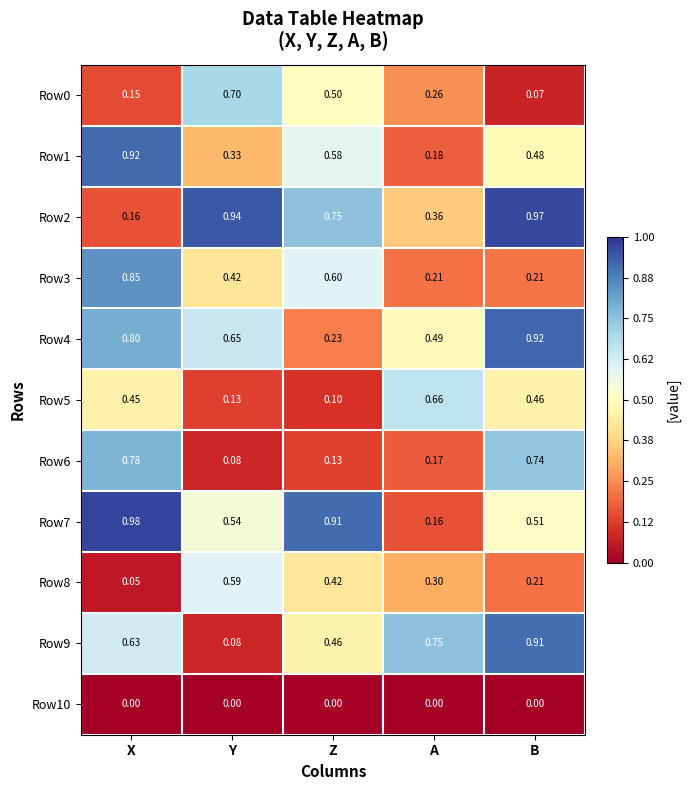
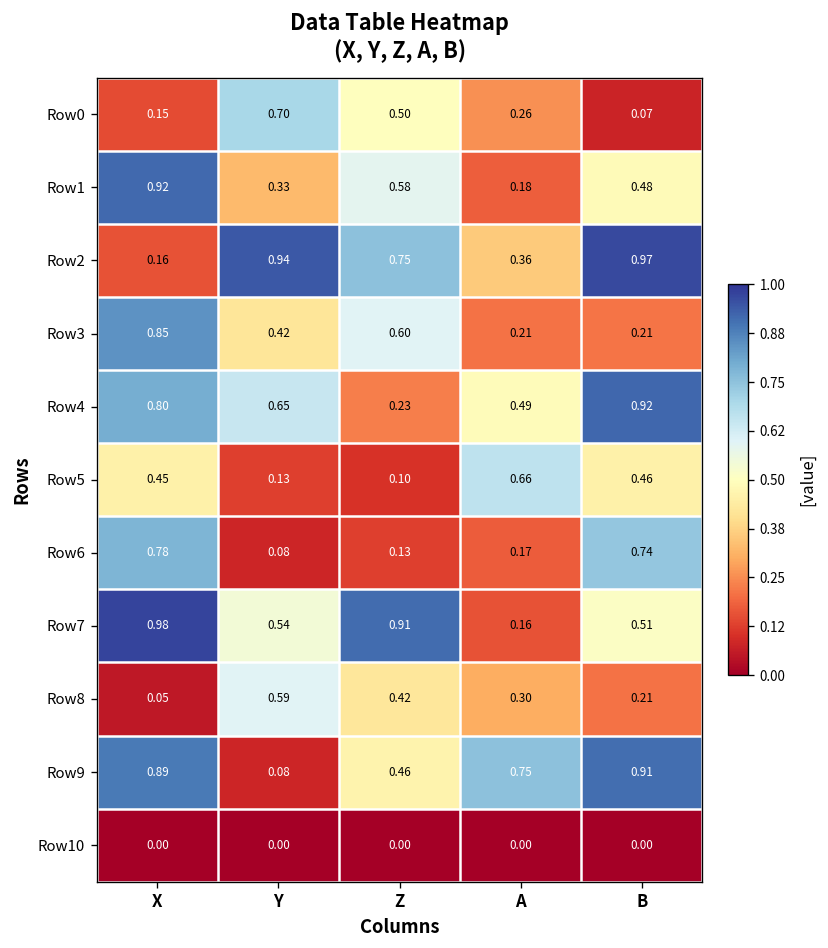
  {
    "Row0": {
      "X": 0.15,
      "Y": 0.70,
      "Z": 0.50,
      "A": 0.26,
      "B": 0.07
    },
    "Row1": {
      "X": 0.92,
      "Y": 0.33,
      "Z": 0.58,
      "A": 0.18,
      "B": 0.48
    },
    "Row2": {
      "X": 0.16,
      "Y": 0.94,
      "Z": 0.75,
      "A": 0.36,
      "B": 0.97
    },
    "Row3": {
      "X": 0.85,
      "Y": 0.42,
      "Z": 0.60,
      "A": 0.21,
      "B": 0.21
    },
    "Row4": {
      "X": 0.80,
      "Y": 0.65,
      "Z": 0.23,
      "A": 0.49,
      "B": 0.92
    },
    "Row5": {
      "X": 0.45,
      "Y": 0.13,
      "Z": 0.10,
      "A": 0.66,
      "B": 0.46
    },
    "Row6": {
      "X": 0.78,
      "Y": 0.08,
      "Z": 0.13,
      "A": 0.17,
      "B": 0.74
    },
    "Row7": {
      "X": 0.98,
      "Y": 0.54,
      "Z": 0.91,
      "A": 0.16,
      "B": 0.51
    },
    "Row8": {
      "X": 0.05,
      "Y": 0.59,
      "Z": 0.42,
      "A": 0.30,
      "B": 0.21
    },
    "Row9": {
-     "X": 0.63,
+     "X": 0.89,
      "Y": 0.08,
      "Z": 0.46,
      "A": 0.75,
      "B": 0.91
    },
    "Row10": {
      "X": 0.00,
      "Y": 0.00,
      "Z": 0.00,
      "A": 0.00,
      "B": 0.00
    }
  }
